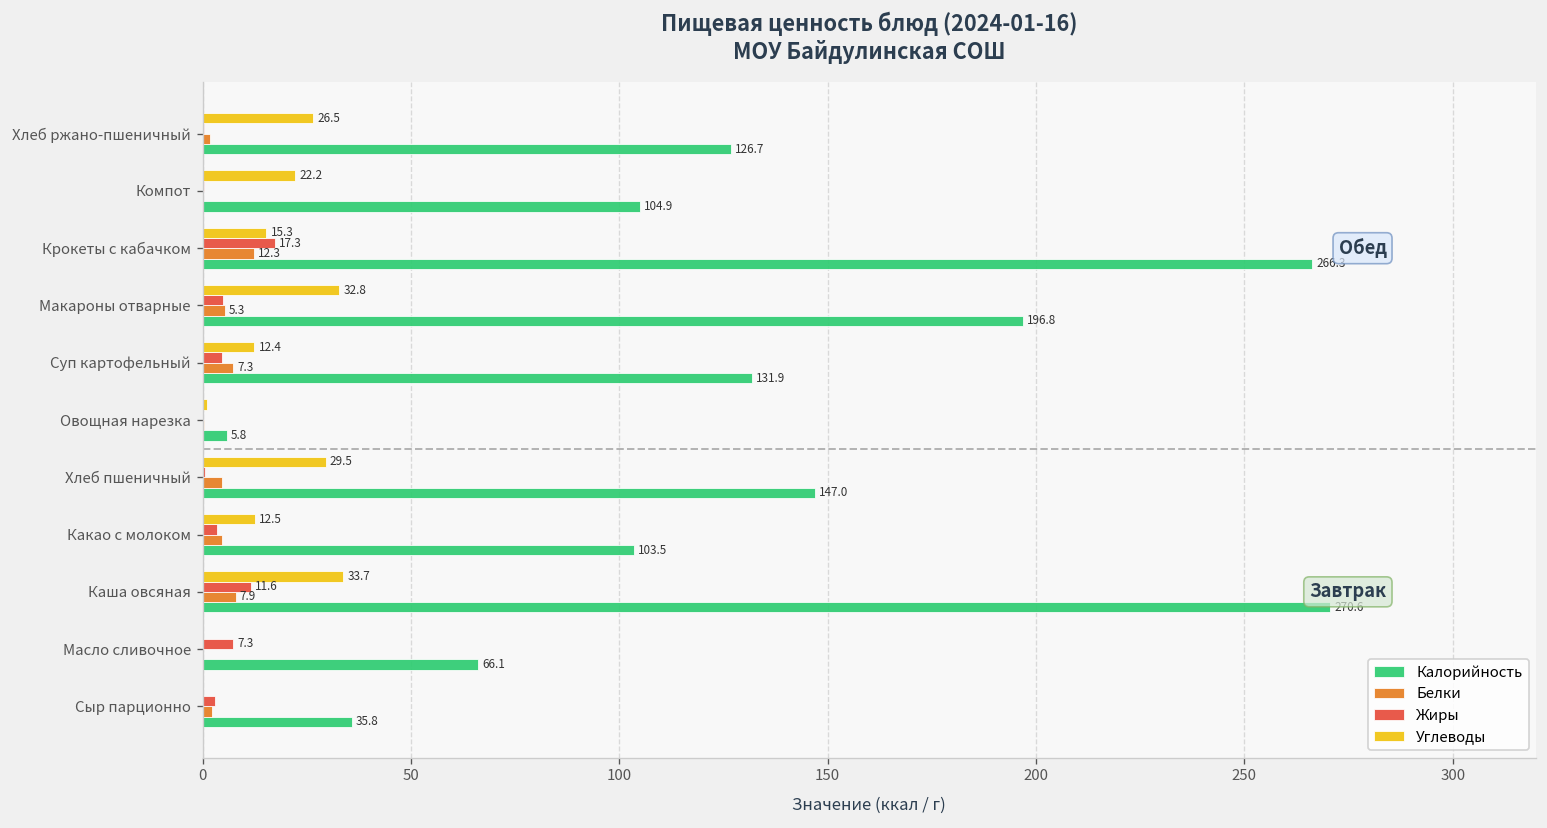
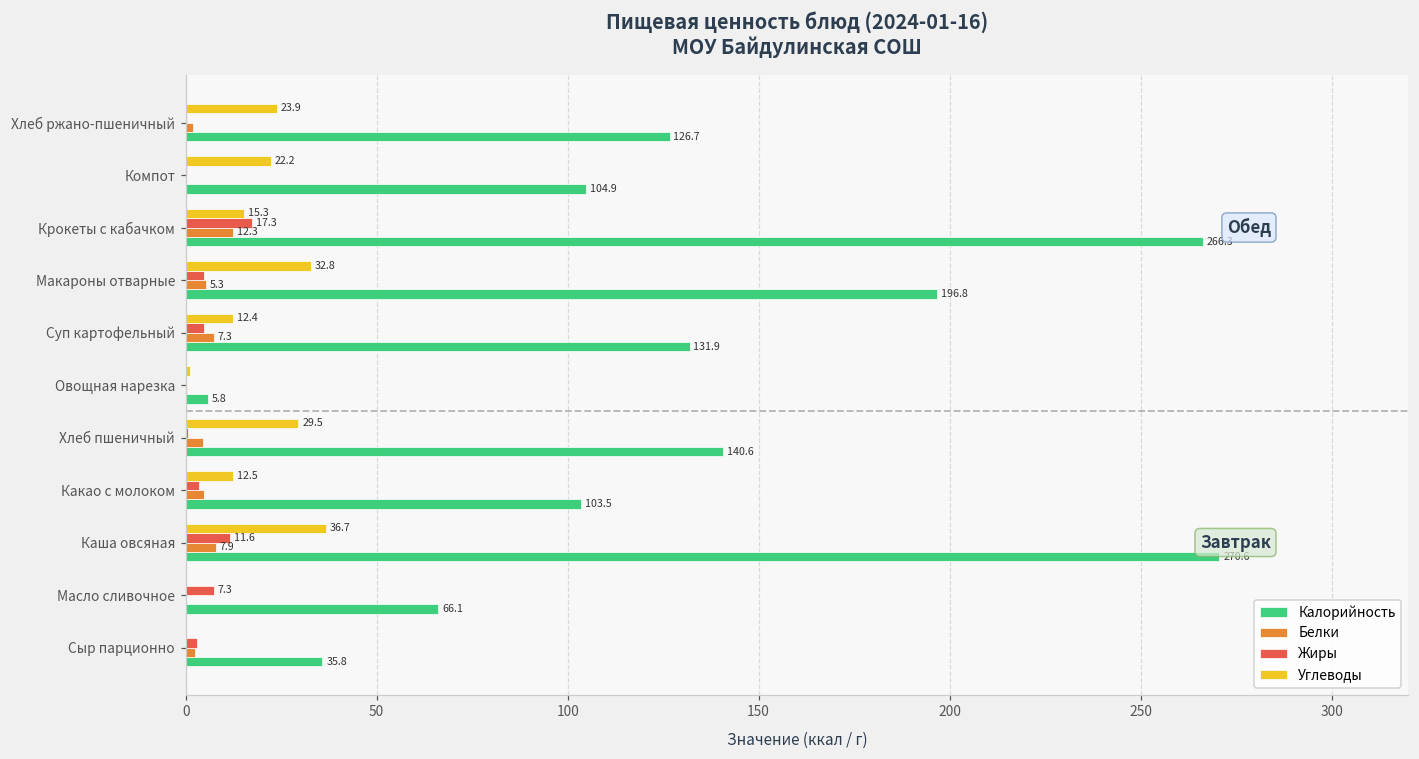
  {
    "Калорийность": {
      "Хлеб ржано-пшеничный": 126.7,
      "Компот": 104.9,
      "Макароны отварные": 196.8,
      "Суп картофельный": 131.9,
      "Овощная нарезка": 5.8,
-     "Хлеб пшеничный": 147.0,
+     "Хлеб пшеничный": 140.6,
      "Какао с молоком": 103.5,
      "Масло сливочное": 66.1,
      "Сыр парционно": 35.8
    },
    "Углеводы": {
-     "Хлеб ржано-пшеничный": 26.5,
+     "Хлеб ржано-пшеничный": 23.9,
      "Компот": 22.2,
      "Крокеты с кабачком": 15.3,
      "Макароны отварные": 32.8,
      "Суп картофельный": 12.4,
      "Хлеб пшеничный": 29.5,
      "Какао с молоком": 12.5,
-     "Каша овсяная": 33.7
+     "Каша овсяная": 36.7
    }
  }
